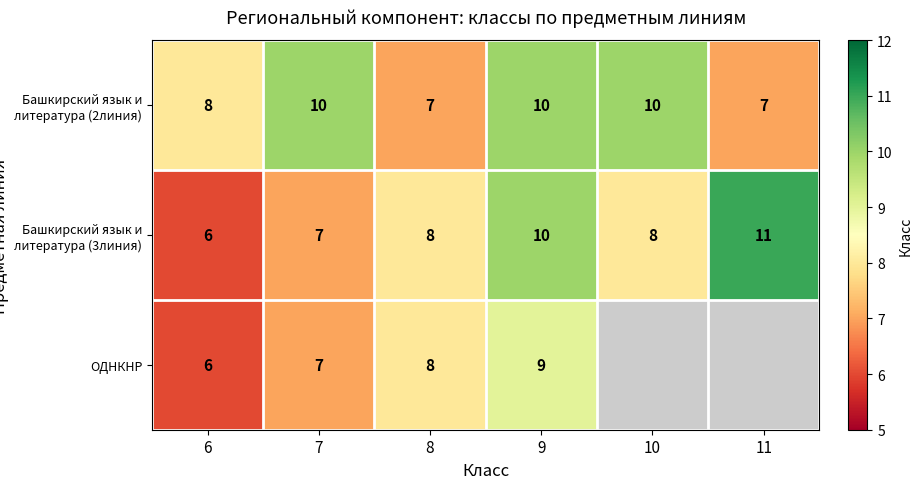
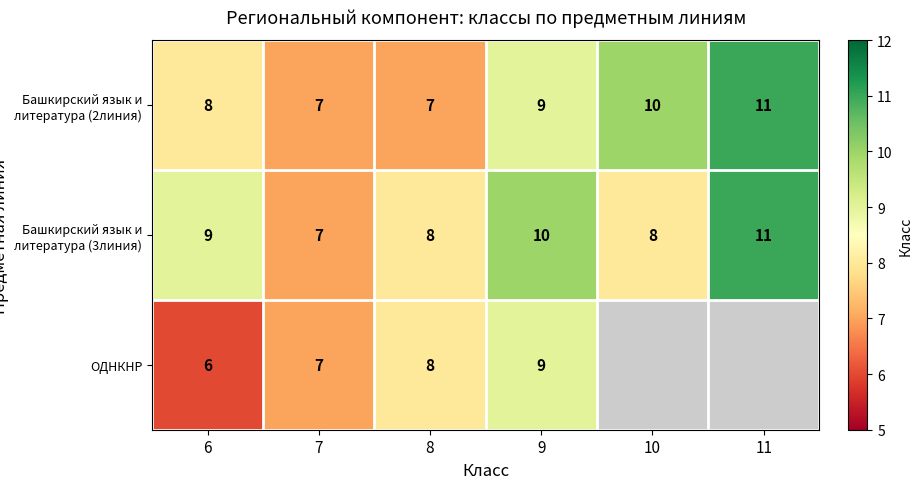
  {
    "Башкирский язык и литература (2линия)": {
      "6": 8,
-     "7": 10,
+     "7": 7,
      "8": 7,
-     "9": 10,
+     "9": 9,
      "10": 10,
-     "11": 7
+     "11": 11
    },
    "Башкирский язык и литература (3линия)": {
-     "6": 6,
+     "6": 9,
      "7": 7,
      "8": 8,
      "9": 10,
      "10": 8,
      "11": 11
    },
    "ОДНКНР": {
      "6": 6,
      "7": 7,
      "8": 8,
      "9": 9
    }
  }
